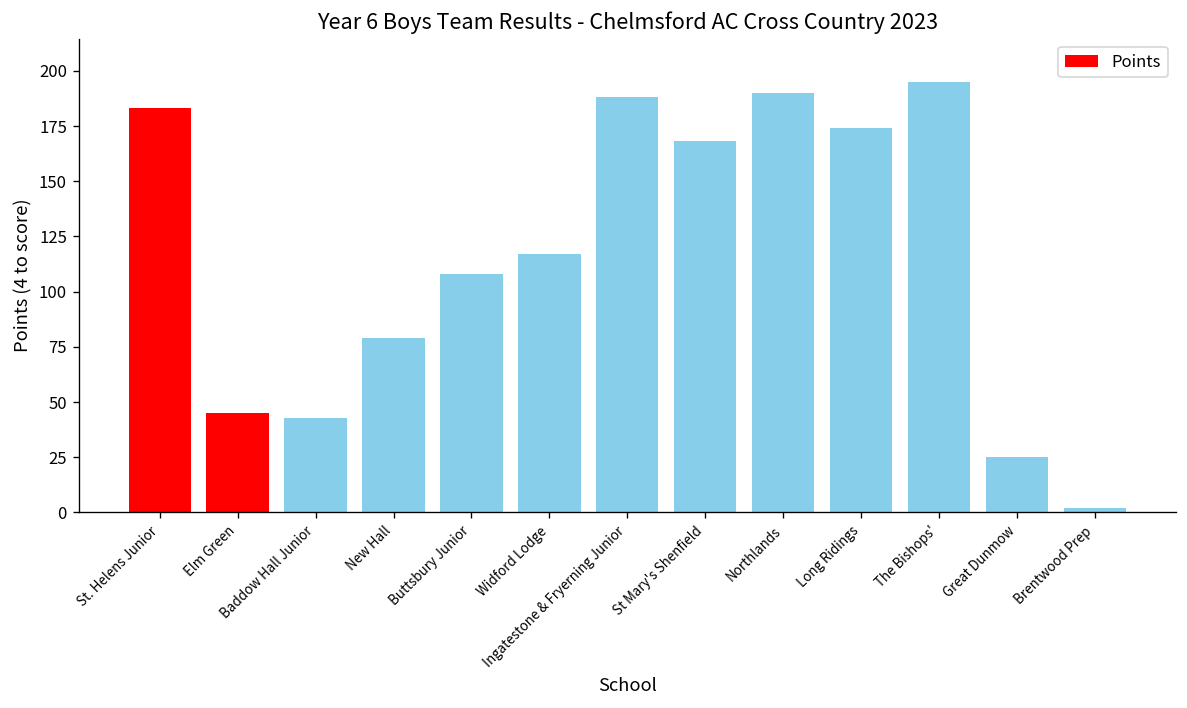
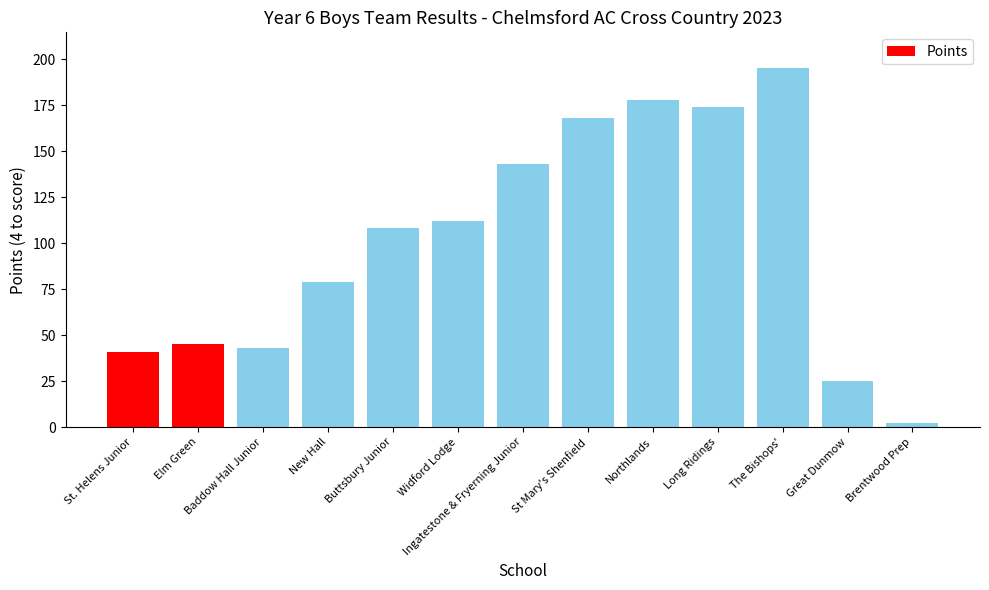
  {
-   "St. Helens Junior": 183,
+   "St. Helens Junior": 41,
    "Elm Green": 45,
    "Baddow Hall Junior": 43,
    "New Hall": 79,
    "Buttsbury Junior": 108,
-   "Widford Lodge": 117,
-   "Ingatestone & Fryerning Junior": 188,
+   "Widford Lodge": 112,
+   "Ingatestone & Fryerning Junior": 143,
    "St Mary's Shenfield": 168,
-   "Northlands": 190,
+   "Northlands": 178,
    "Long Ridings": 174,
    "The Bishops'": 195,
    "Great Dunmow": 25,
    "Brentwood Prep": 2
  }
